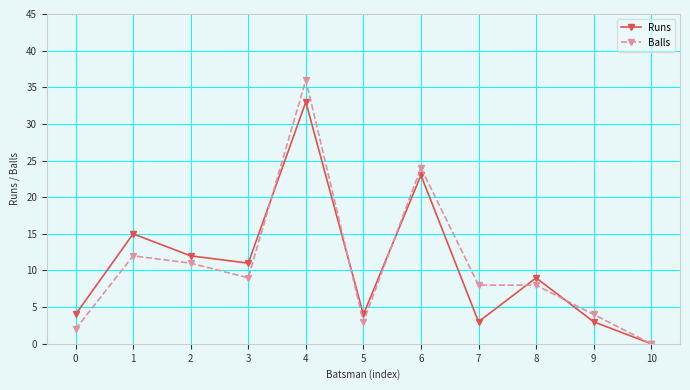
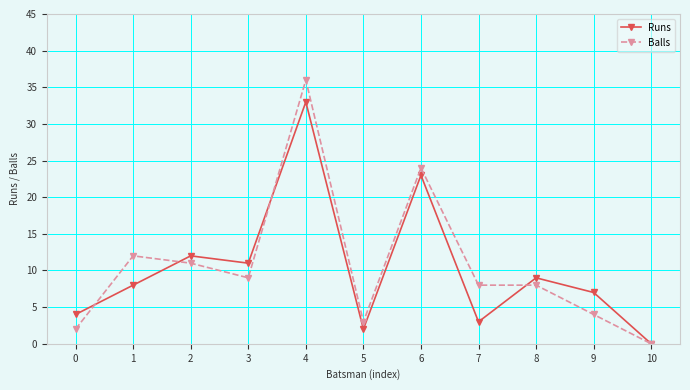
  {
    "Runs": {
      "0": 4,
-     "1": 15,
+     "1": 8,
      "2": 12,
      "3": 11,
      "4": 33,
-     "5": 4,
+     "5": 2,
      "6": 23,
      "7": 3,
      "8": 9,
-     "9": 3
+     "9": 7
    },
    "Balls": {
      "0": 2,
      "1": 12,
      "2": 11,
      "3": 9,
      "4": 36,
      "5": 3,
      "6": 24,
      "7": 8,
      "8": 8,
      "9": 4
    }
  }
